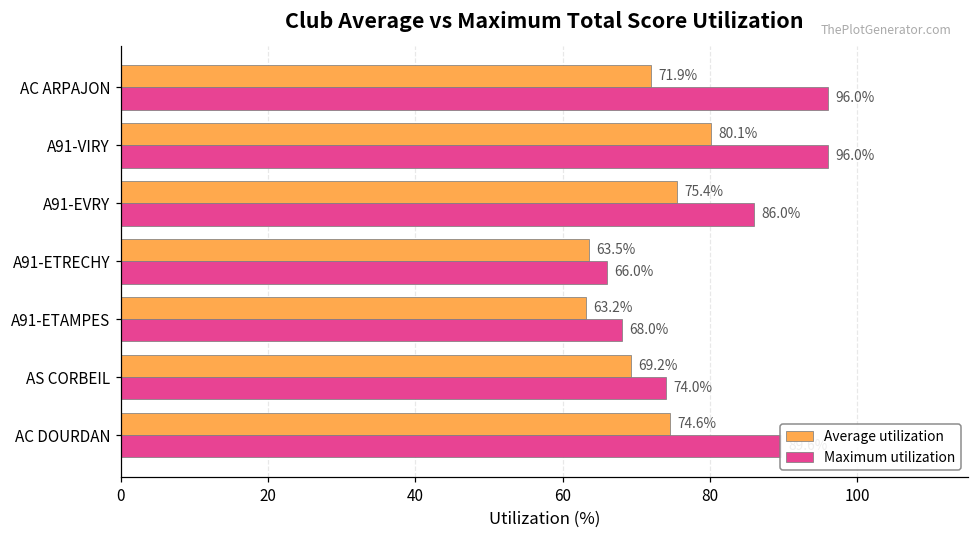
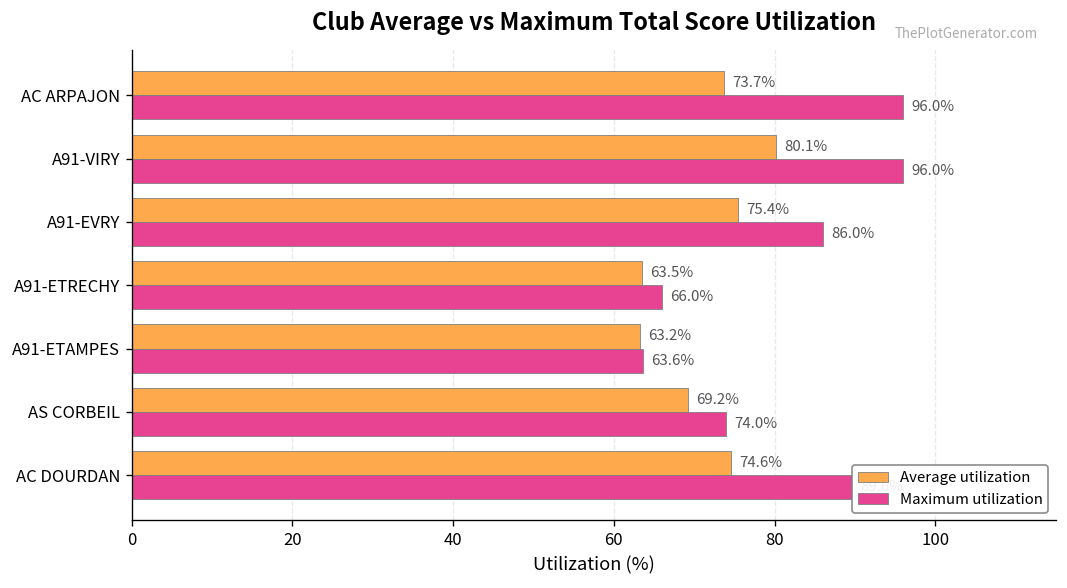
  {
    "Average utilization": {
-     "AC ARPAJON": "71.9%",
+     "AC ARPAJON": "73.7%",
      "A91-VIRY": "80.1%",
      "A91-EVRY": "75.4%",
      "A91-ETRECHY": "63.5%",
      "A91-ETAMPES": "63.2%",
      "AS CORBEIL": "69.2%",
      "AC DOURDAN": "74.6%"
    },
    "Maximum utilization": {
      "AC ARPAJON": "96.0%",
      "A91-VIRY": "96.0%",
      "A91-EVRY": "86.0%",
      "A91-ETRECHY": "66.0%",
-     "A91-ETAMPES": "68.0%",
+     "A91-ETAMPES": "63.6%",
      "AS CORBEIL": "74.0%"
    }
  }
